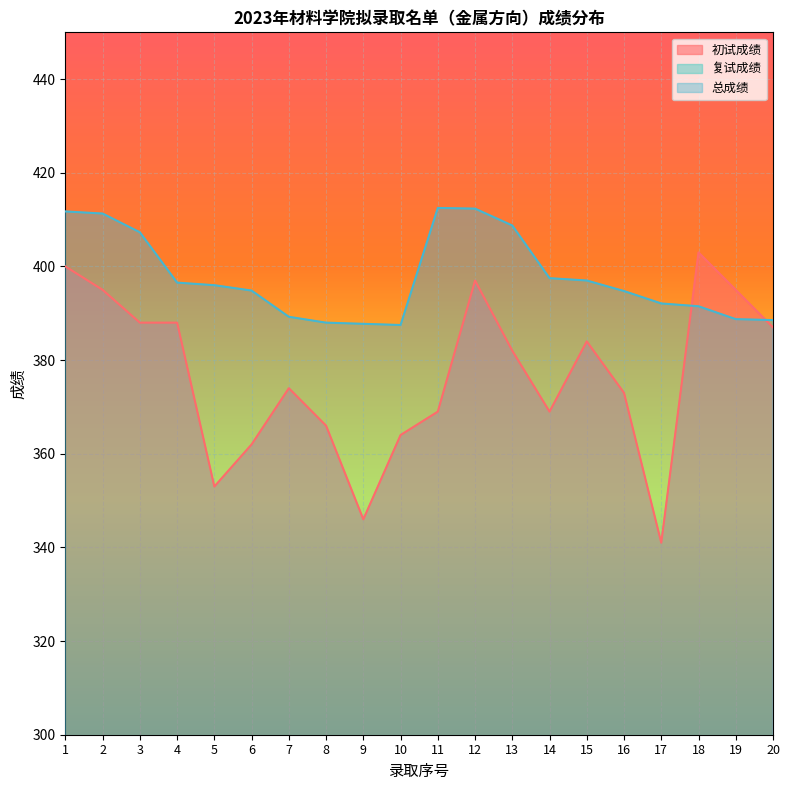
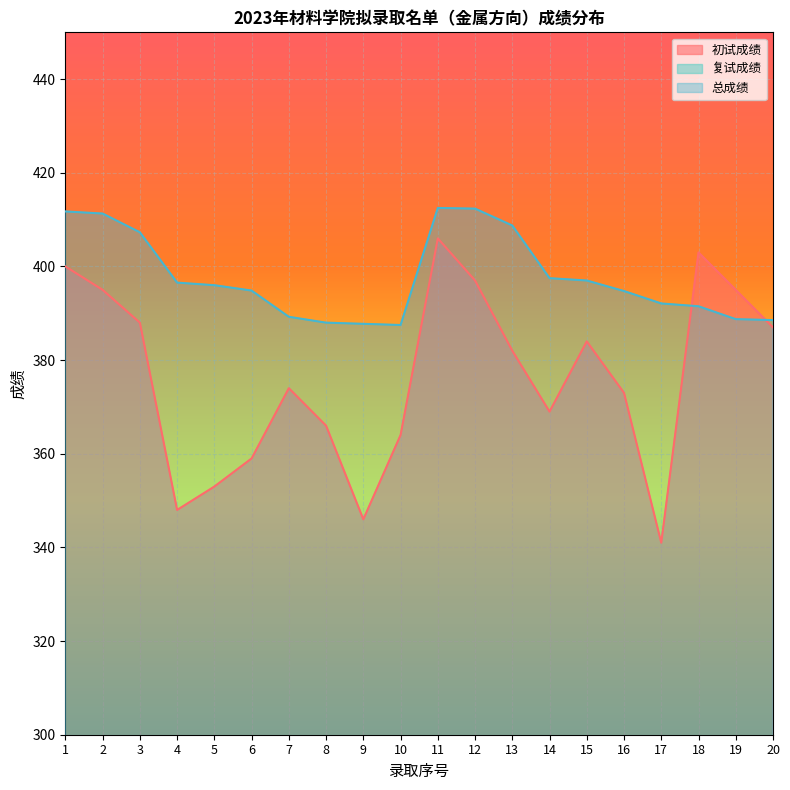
  {
    "初试成绩": {
      "1": 400,
      "2": 395,
      "3": 388,
-     "4": 388,
+     "4": 348,
      "5": 353,
-     "6": 362,
+     "6": 359,
      "7": 374,
      "8": 366,
      "9": 346,
      "10": 364,
-     "11": 369,
+     "11": 406,
      "12": 397,
      "13": 382,
      "14": 369,
      "15": 384,
      "16": 373,
      "17": 341,
      "18": 403,
      "19": 395,
      "20": 387
    }
  }
